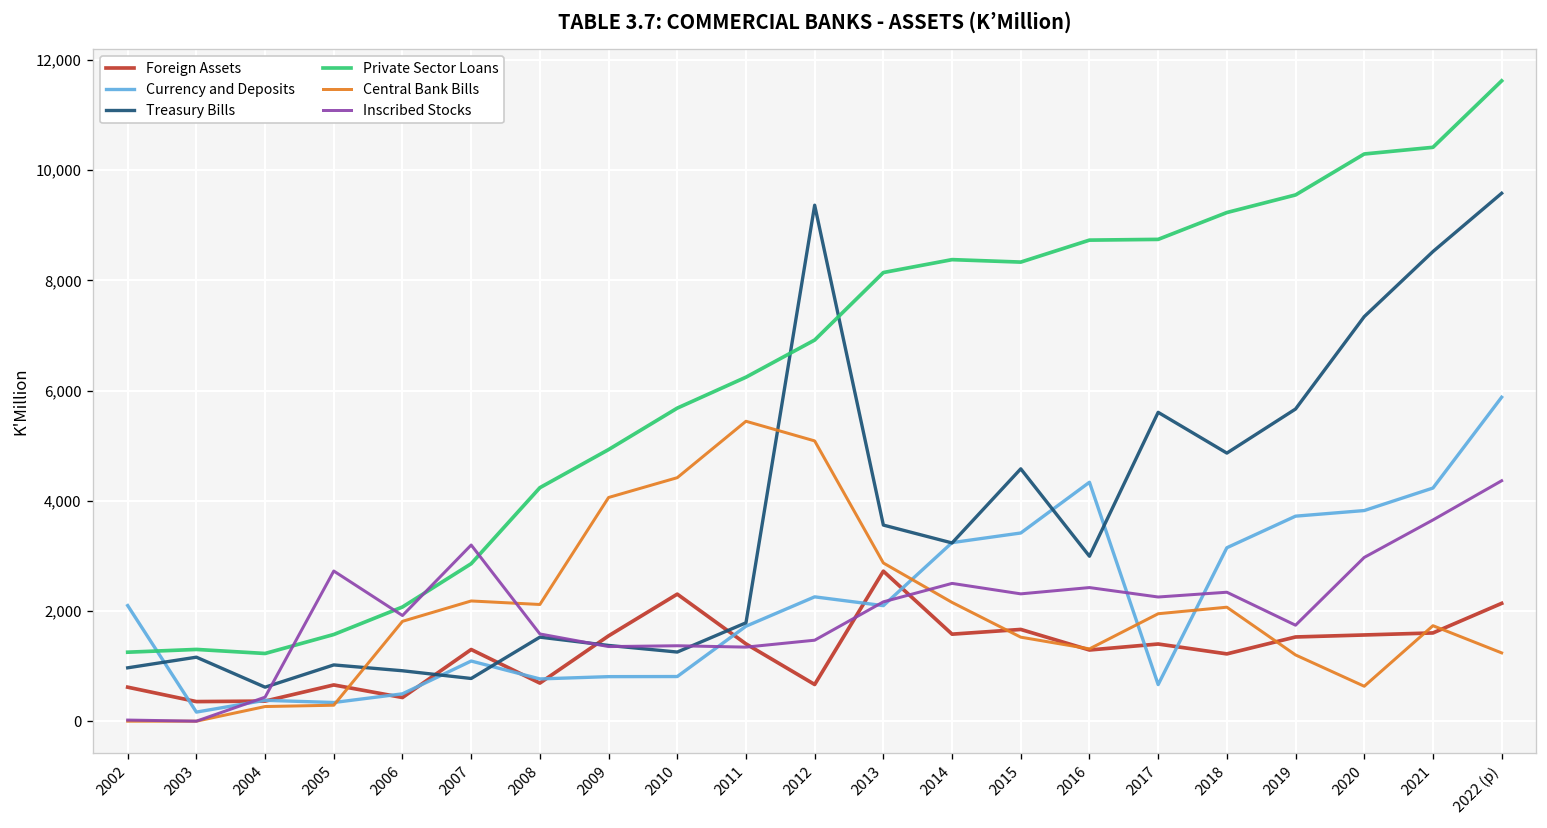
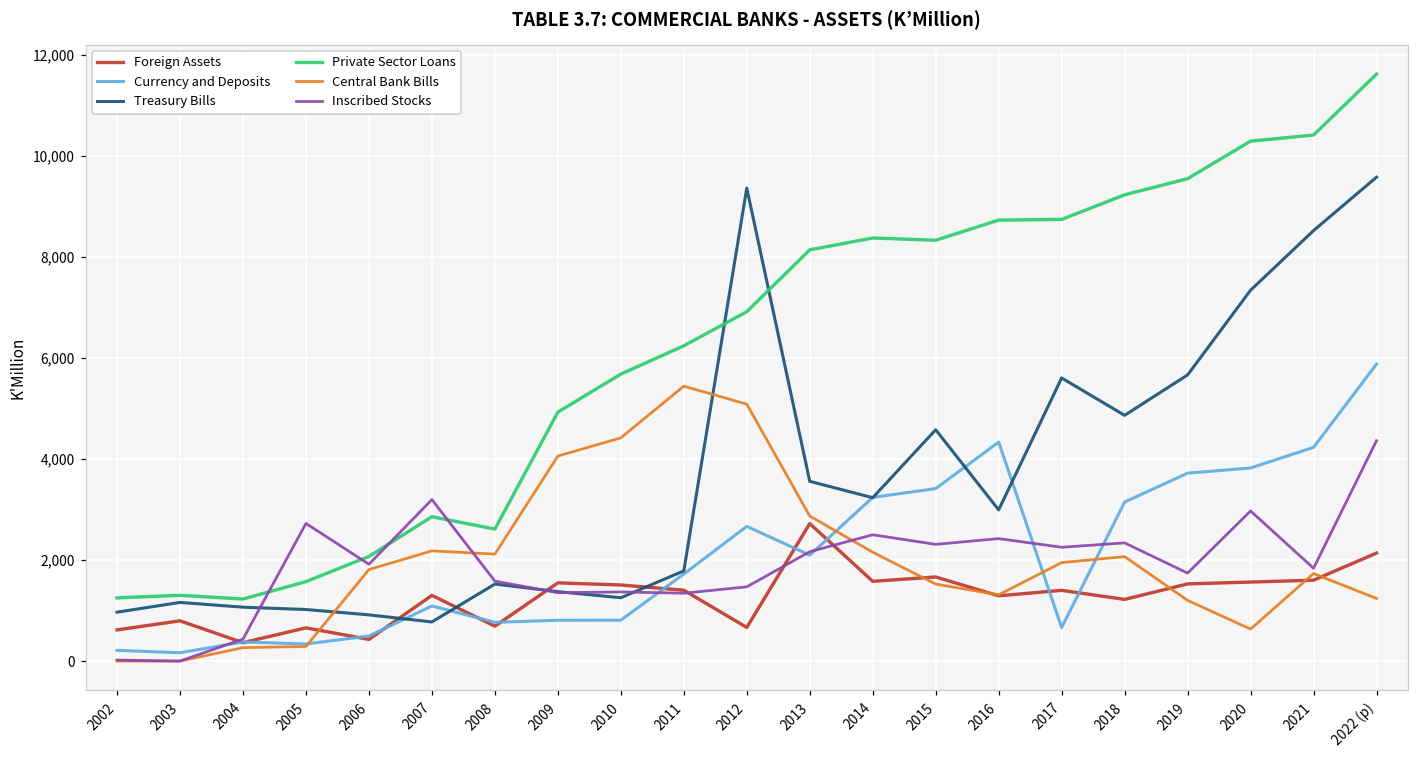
  {
    "Foreign Assets": {
      "2002": "600",
-     "2003": "400",
+     "2003": "800",
      "2005": "700",
      "2006": "400",
      "2007": "1,300",
      "2008": "700",
      "2009": "1,500",
-     "2010": "2,300",
+     "2010": "1,500",
      "2011": "1,400",
      "2012": "700",
      "2013": "2,700",
      "2014": "1,600",
      "2015": "1,700",
      "2017": "1,400",
      "2018": "1,200",
      "2019": "1,500",
      "2020": "1,600",
      "2021": "1,600",
      "2022 (p)": "2,100"
    },
    "Currency and Deposits": {
-     "2002": "2,100",
+     "2002": "200",
      "2003": "200",
      "2006": "500",
      "2007": "1,100",
      "2008": "800",
      "2009": "800",
      "2010": "800",
      "2011": "1,700",
-     "2012": "2,300",
+     "2012": "2,700",
      "2013": "2,100",
      "2015": "3,400",
      "2016": "4,300",
      "2017": "700",
      "2018": "3,100",
      "2019": "3,700",
      "2020": "3,800",
      "2021": "4,200",
      "2022 (p)": "5,900"
    },
    "Treasury Bills": {
      "2002": "1,000",
      "2003": "1,200",
-     "2004": "600",
+     "2004": "1,100",
      "2005": "1,000",
      "2006": "900",
      "2007": "800",
      "2008": "1,500",
      "2010": "1,300",
      "2011": "1,800",
      "2012": "9,400",
      "2013": "3,600",
      "2015": "4,600",
      "2016": "3,000",
      "2017": "5,600",
      "2018": "4,900",
      "2019": "5,700",
      "2020": "7,300",
      "2021": "8,500",
      "2022 (p)": "9,600"
    },
    "Private Sector Loans": {
      "2002": "1,300",
      "2003": "1,300",
      "2004": "1,200",
      "2005": "1,600",
      "2006": "2,100",
      "2007": "2,900",
-     "2008": "4,200",
+     "2008": "2,600",
      "2009": "4,900",
      "2010": "5,700",
      "2011": "6,200",
      "2012": "6,900",
      "2013": "8,100",
      "2014": "8,400",
      "2015": "8,300",
      "2016": "8,700",
      "2017": "8,700",
      "2018": "9,200",
      "2019": "9,600",
      "2020": "10,300",
      "2021": "10,400",
      "2022 (p)": "11,600"
    },
    "Central Bank Bills": {
      "2004": "300",
      "2006": "1,800",
      "2007": "2,200",
      "2008": "2,100",
      "2009": "4,100",
      "2010": "4,400",
      "2011": "5,400",
      "2012": "5,100",
      "2013": "2,900",
      "2014": "2,200",
      "2015": "1,500",
      "2017": "1,900",
      "2018": "2,100",
      "2019": "1,200",
      "2020": "600",
      "2021": "1,700",
      "2022 (p)": "1,200"
    },
    "Inscribed Stocks": {
      "2004": "400",
      "2005": "2,700",
      "2006": "1,900",
      "2007": "3,200",
      "2008": "1,600",
      "2010": "1,400",
      "2011": "1,300",
      "2012": "1,500",
      "2013": "2,200",
      "2014": "2,500",
      "2015": "2,300",
      "2016": "2,400",
      "2017": "2,300",
      "2018": "2,300",
      "2019": "1,700",
      "2020": "3,000",
-     "2021": "3,700",
+     "2021": "1,800",
      "2022 (p)": "4,400"
    }
  }
